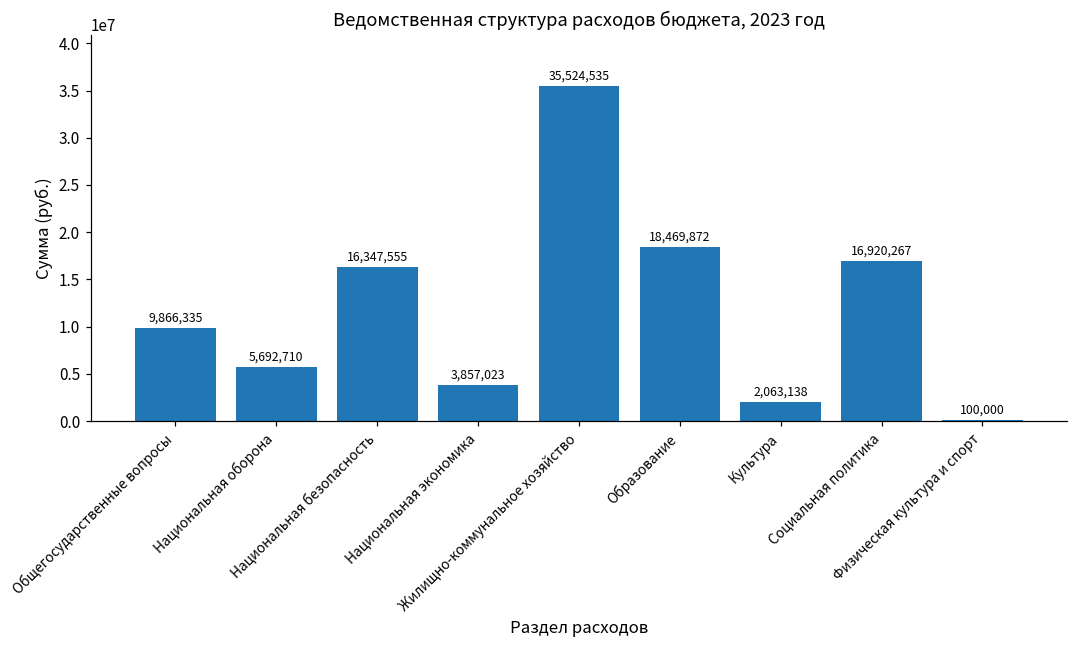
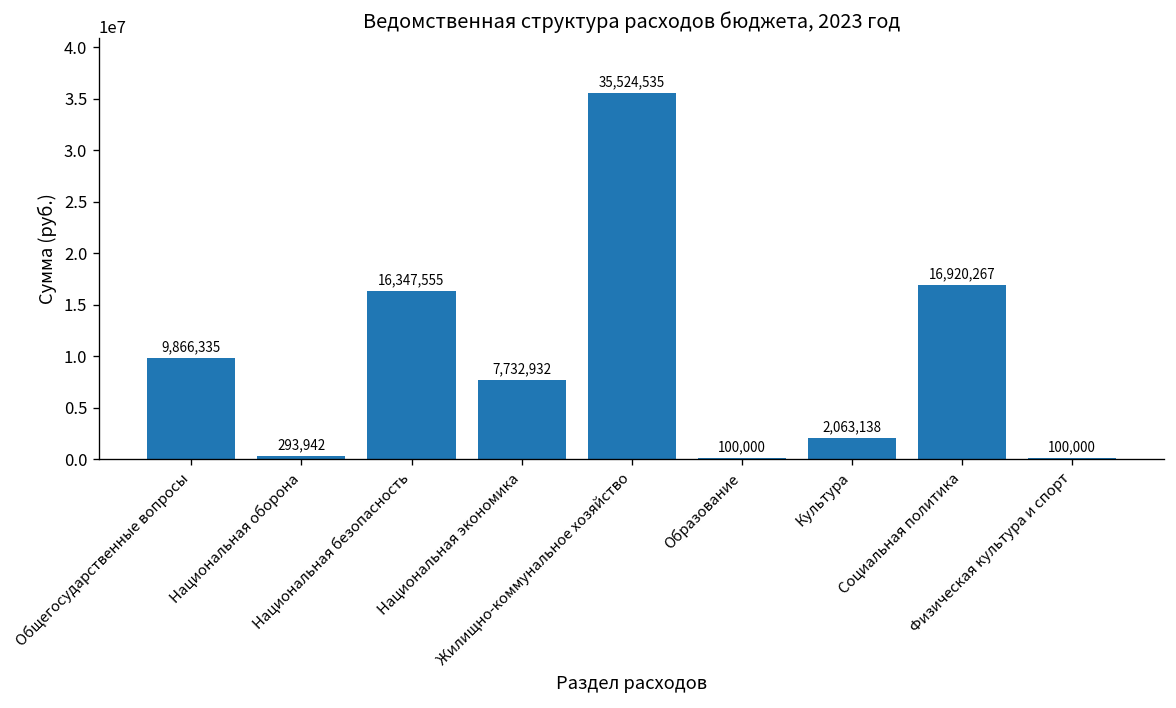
  {
    "Общегосударственные вопросы": "9,866,335",
-   "Национальная оборона": "5,692,710",
+   "Национальная оборона": "293,942",
    "Национальная безопасность": "16,347,555",
-   "Национальная экономика": "3,857,023",
+   "Национальная экономика": "7,732,932",
    "Жилищно-коммунальное хозяйство": "35,524,535",
-   "Образование": "18,469,872",
+   "Образование": "100,000",
    "Культура": "2,063,138",
    "Социальная политика": "16,920,267",
    "Физическая культура и спорт": "100,000"
  }
